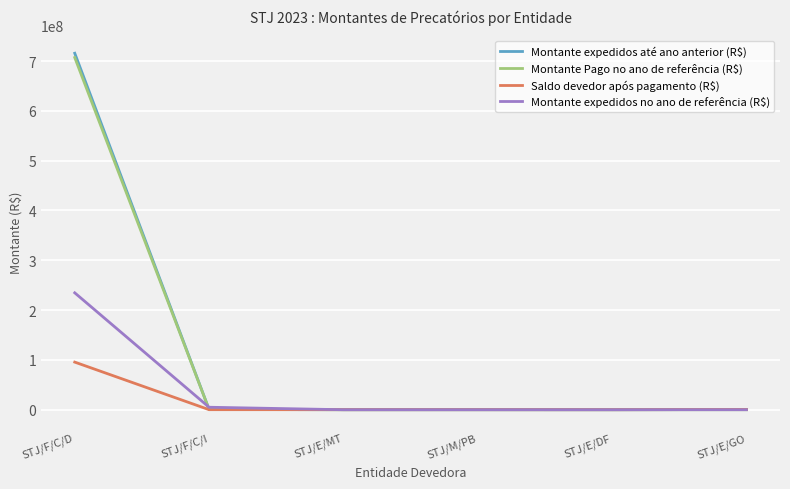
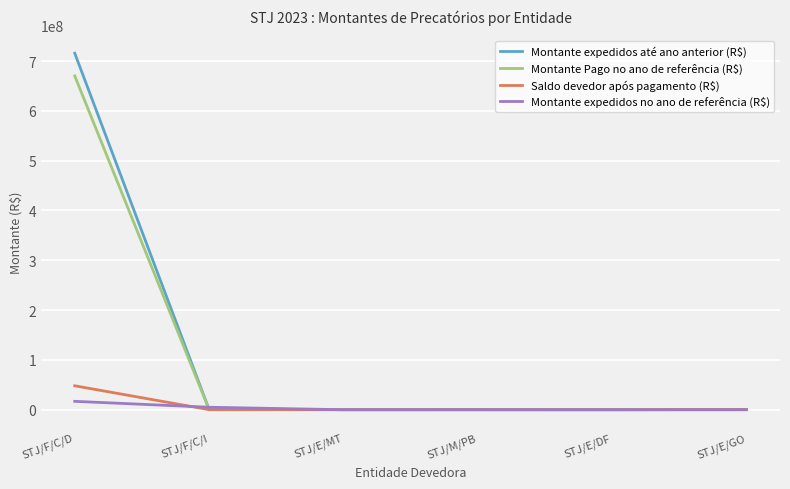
  {
    "Montante expedidos até ano anterior (R$)": {
      "STJ/F/C/D": 720000000
    },
    "Montante Pago no ano de referência (R$)": {
-     "STJ/F/C/D": 710000000
+     "STJ/F/C/D": 670000000
    },
    "Saldo devedor após pagamento (R$)": {
-     "STJ/F/C/D": 100000000
+     "STJ/F/C/D": 50000000
    },
    "Montante expedidos no ano de referência (R$)": {
-     "STJ/F/C/D": 230000000
+     "STJ/F/C/D": 20000000
    }
  }
